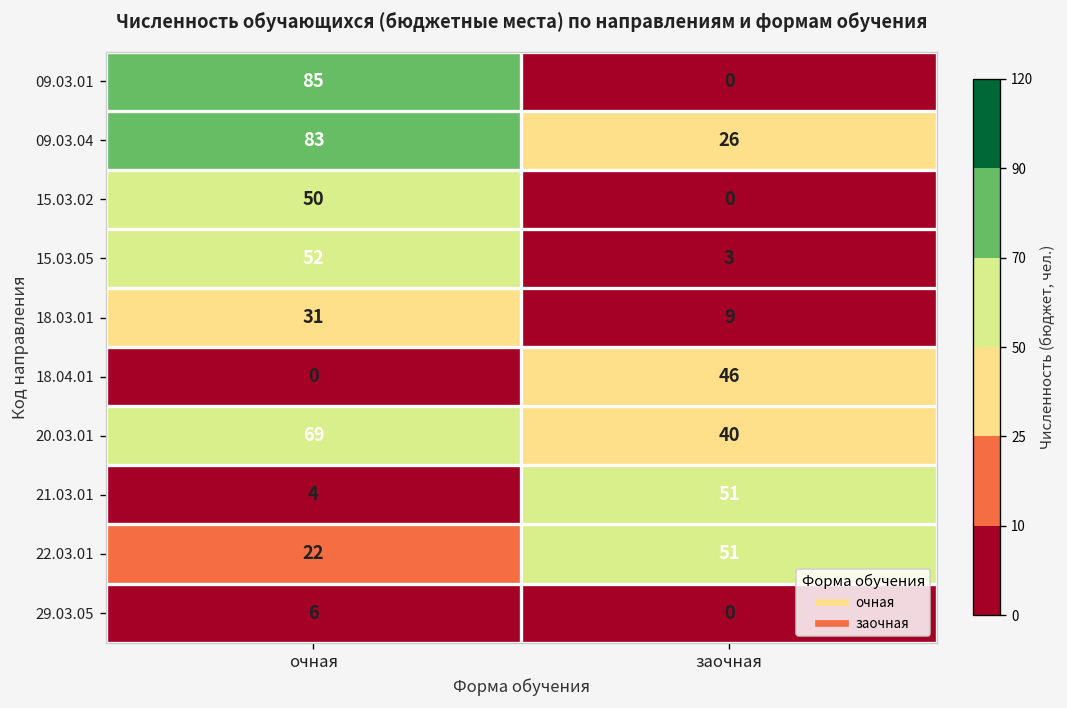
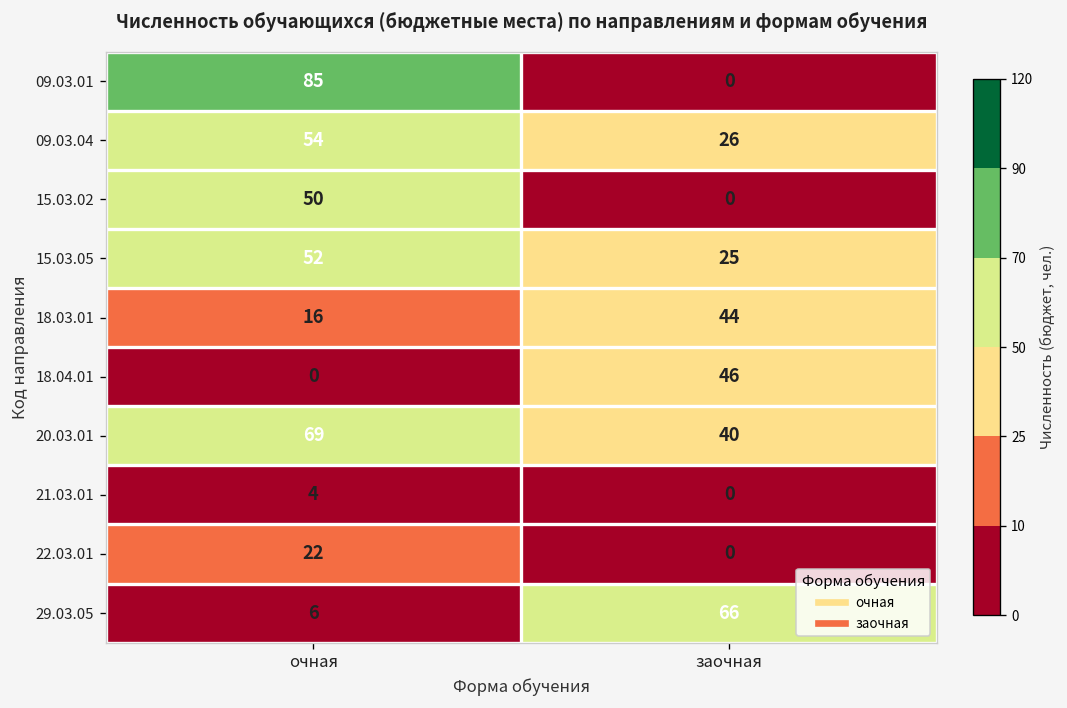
  {
    "09.03.01": {
      "очная": 85,
      "заочная": 0
    },
    "09.03.04": {
-     "очная": 83,
+     "очная": 54,
      "заочная": 26
    },
    "15.03.02": {
      "очная": 50,
      "заочная": 0
    },
    "15.03.05": {
      "очная": 52,
-     "заочная": 3
+     "заочная": 25
    },
    "18.03.01": {
-     "очная": 31,
-     "заочная": 9
+     "очная": 16,
+     "заочная": 44
    },
    "18.04.01": {
      "очная": 0,
      "заочная": 46
    },
    "20.03.01": {
      "очная": 69,
      "заочная": 40
    },
    "21.03.01": {
      "очная": 4,
-     "заочная": 51
+     "заочная": 0
    },
    "22.03.01": {
      "очная": 22,
-     "заочная": 51
+     "заочная": 0
    },
    "29.03.05": {
      "очная": 6,
-     "заочная": 0
+     "заочная": 66
    }
  }
